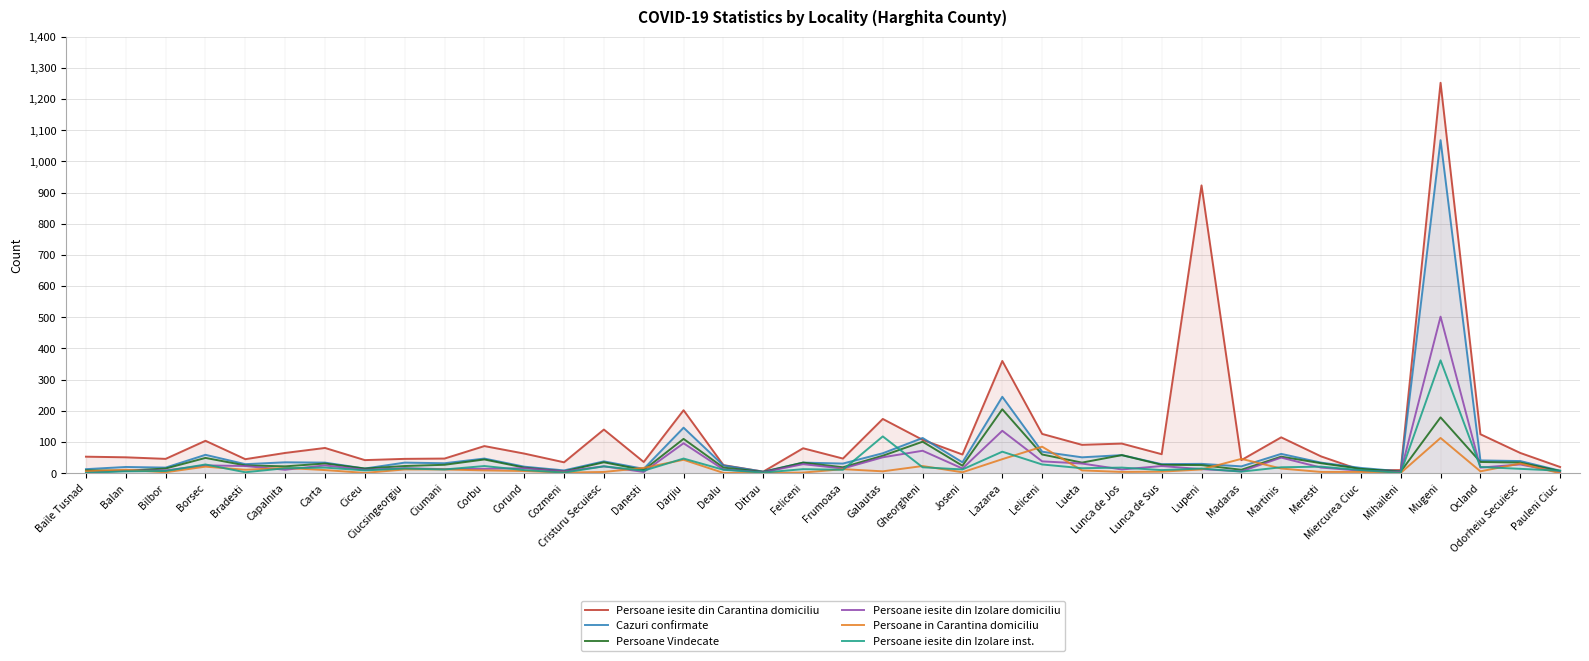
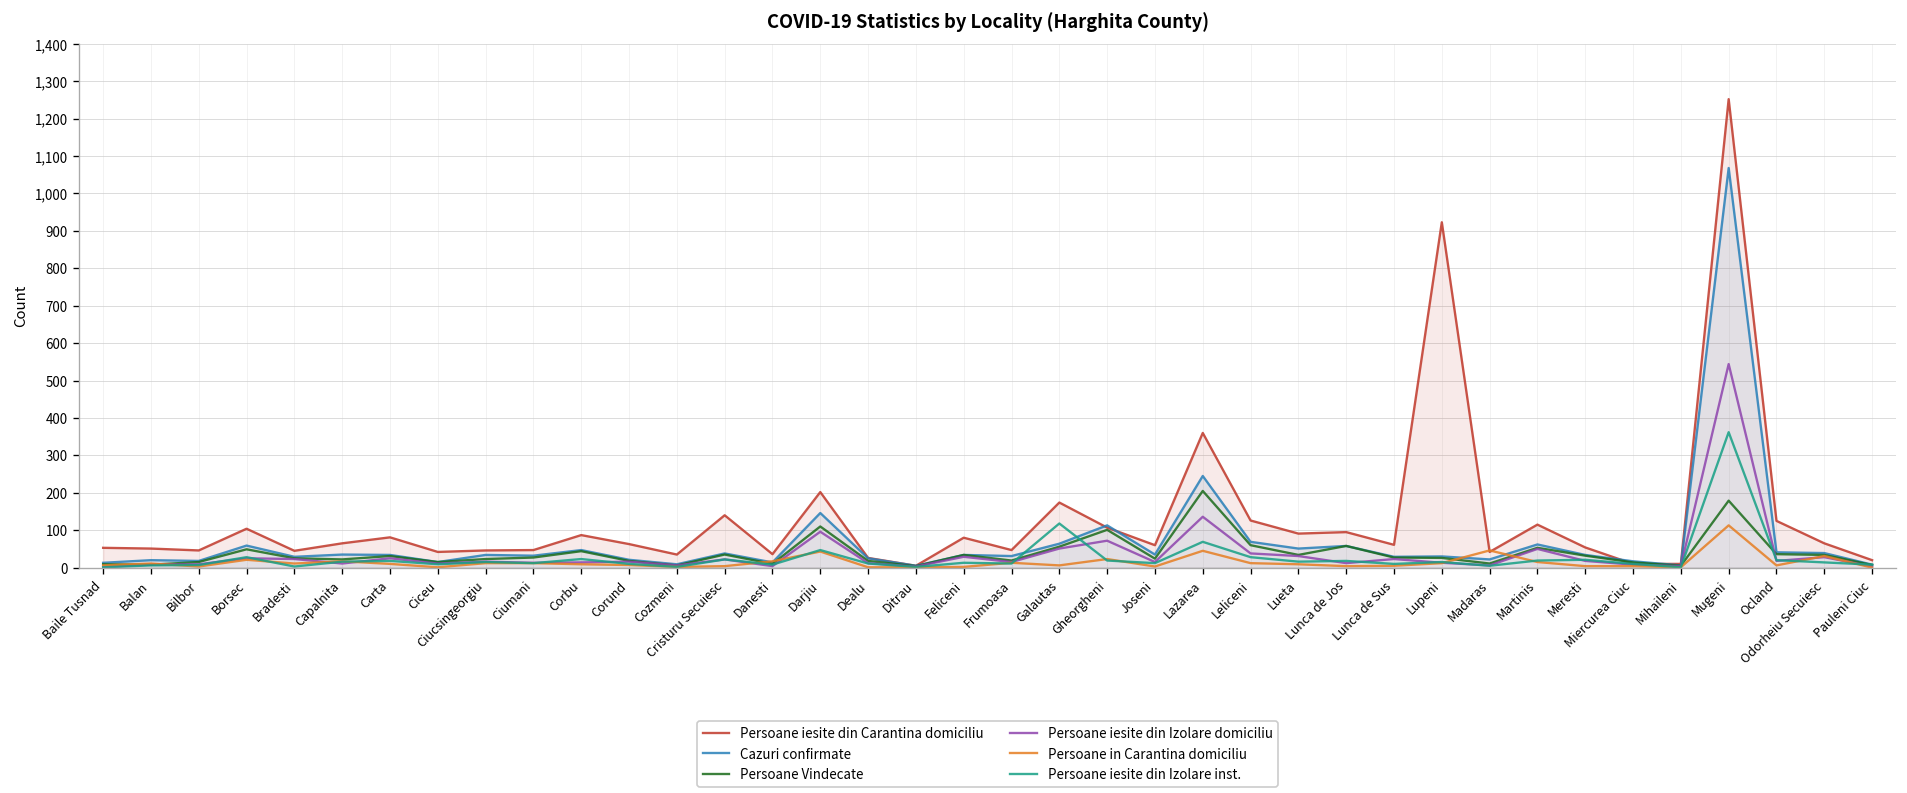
  {
    "Persoane iesite din Carantina domiciliu": {
      "Baile Tusnad": "50",
      "Balan": "50",
      "Bilbor": "50",
      "Borsec": "100",
      "Bradesti": "50",
      "Capalnita": "70",
      "Carta": "80",
      "Ciceu": "40",
      "Ciucsingeorgiu": "50",
      "Ciumani": "50",
      "Corbu": "90",
      "Corund": "60",
      "Cozmeni": "40",
      "Cristuru Secuiesc": "140",
      "Danesti": "40",
      "Darjiu": "200",
      "Feliceni": "80",
      "Frumoasa": "50",
      "Galautas": "170",
      "Joseni": "60",
      "Lazarea": "360",
      "Leliceni": "130",
      "Lueta": "90",
      "Lunca de Jos": "100",
      "Lunca de Sus": "60",
      "Lupeni": "920",
      "Martinis": "120",
      "Meresti": "50",
      "Mugeni": "1,250",
      "Ocland": "130",
      "Odorheiu Secuiesc": "70",
      "Pauleni Ciuc": "20"
    },
    "Cazuri confirmate": {
      "Balan": "20",
      "Borsec": "60",
      "Capalnita": "40",
      "Ciucsingeorgiu": "30",
      "Darjiu": "150",
      "Frumoasa": "30",
      "Joseni": "40",
      "Lazarea": "250",
      "Leliceni": "70",
      "Lueta": "50",
      "Madaras": "20",
      "Martinis": "60",
      "Mugeni": "1,070"
    },
    "Persoane Vindecate": {
      "Borsec": "50",
      "Darjiu": "110",
      "Joseni": "20",
      "Lazarea": "210",
      "Leliceni": "60",
      "Mugeni": "180"
    },
    "Persoane iesite din Izolare domiciliu": {
      "Darjiu": "100",
      "Gheorgheni": "70",
      "Lazarea": "140",
      "Leliceni": "40",
-     "Mugeni": "500"
+     "Mugeni": "540"
    },
    "Persoane in Carantina domiciliu": {
      "Cristuru Secuiesc": "0",
      "Dealu": "0",
      "Feliceni": "0",
      "Galautas": "10",
      "Joseni": "0",
      "Lazarea": "50",
-     "Leliceni": "90",
+     "Leliceni": "10",
      "Meresti": "0",
      "Mugeni": "110",
      "Ocland": "10"
    },
    "Persoane iesite din Izolare inst.": {
      "Corbu": "20",
      "Feliceni": "10",
      "Galautas": "120",
      "Lazarea": "70",
      "Leliceni": "30",
      "Mugeni": "360",
      "Odorheiu Secuiesc": "10"
    }
  }
